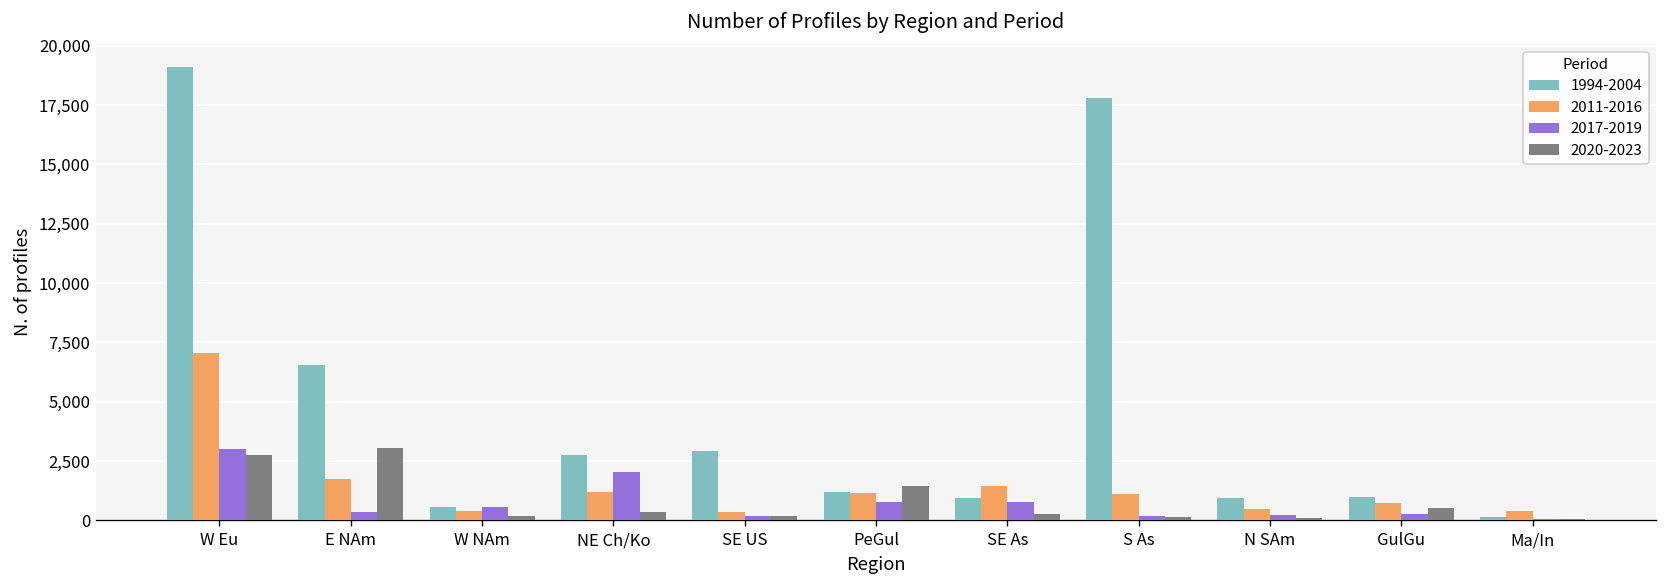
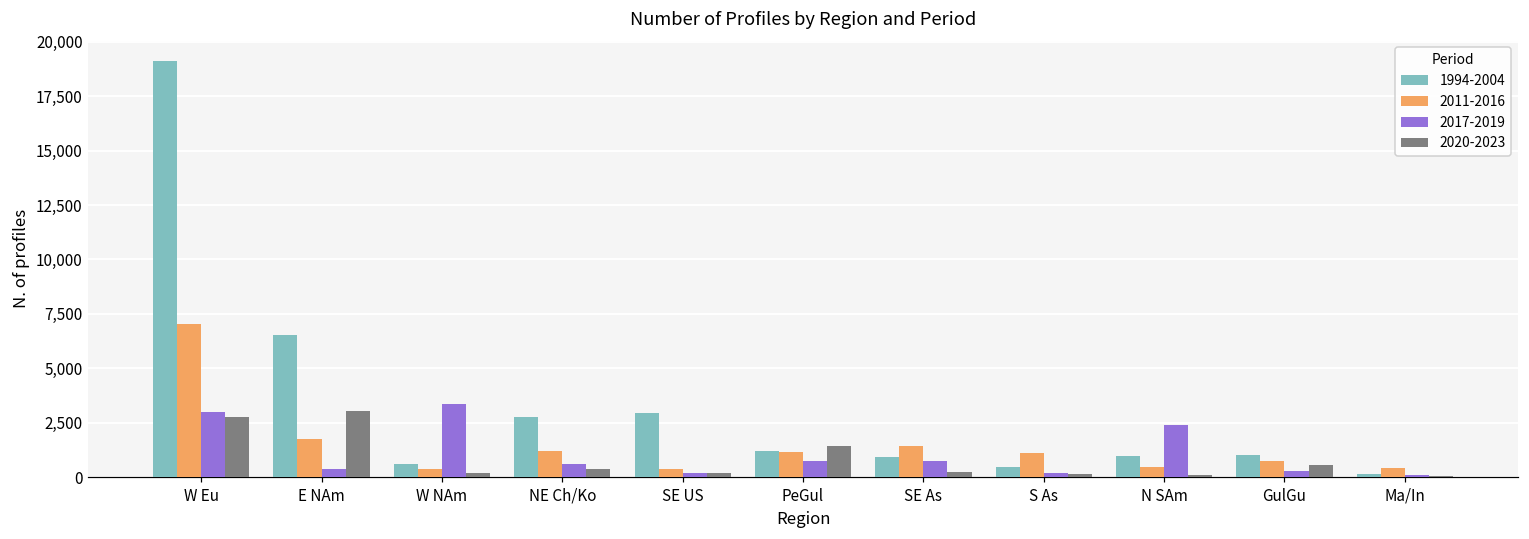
  {
    "1994-2004": {
      "W Eu": "19,100",
      "E NAm": "6,500",
      "W NAm": "600",
      "NE Ch/Ko": "2,700",
      "SE US": "2,900",
      "PeGul": "1,200",
      "SE As": "900",
-     "S As": "17,800",
+     "S As": "500",
      "N SAm": "1,000",
      "GulGu": "1,000",
      "Ma/In": "200"
    },
    "2011-2016": {
      "W Eu": "7,000",
      "E NAm": "1,700",
      "W NAm": "400",
      "NE Ch/Ko": "1,200",
      "SE US": "400",
      "PeGul": "1,200",
      "SE As": "1,400",
      "S As": "1,100",
      "N SAm": "500",
      "GulGu": "800",
      "Ma/In": "400"
    },
    "2017-2019": {
      "W Eu": "3,000",
      "E NAm": "400",
-     "W NAm": "600",
-     "NE Ch/Ko": "2,100",
+     "W NAm": "3,400",
+     "NE Ch/Ko": "600",
      "SE US": "200",
      "PeGul": "800",
      "SE As": "800",
      "S As": "200",
-     "N SAm": "200",
+     "N SAm": "2,400",
      "GulGu": "300"
    },
    "2020-2023": {
      "W Eu": "2,700",
      "E NAm": "3,100",
      "W NAm": "200",
      "NE Ch/Ko": "400",
      "SE US": "200",
      "PeGul": "1,400",
      "SE As": "300",
      "S As": "200",
      "GulGu": "500"
    }
  }
